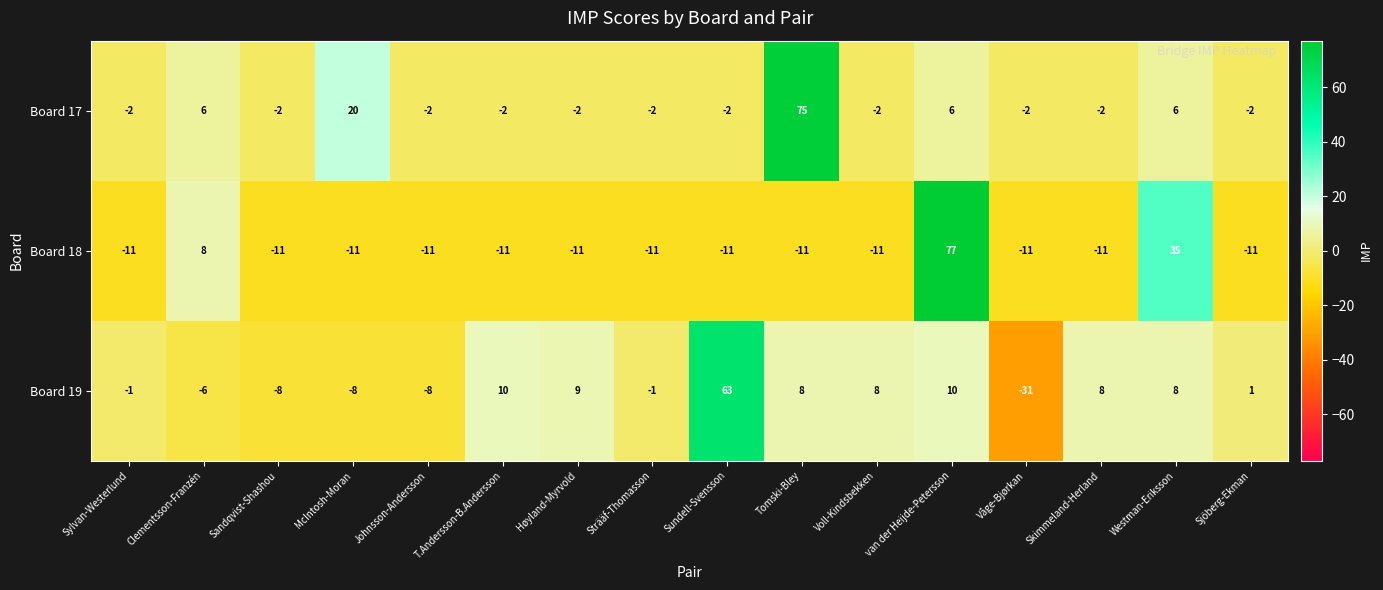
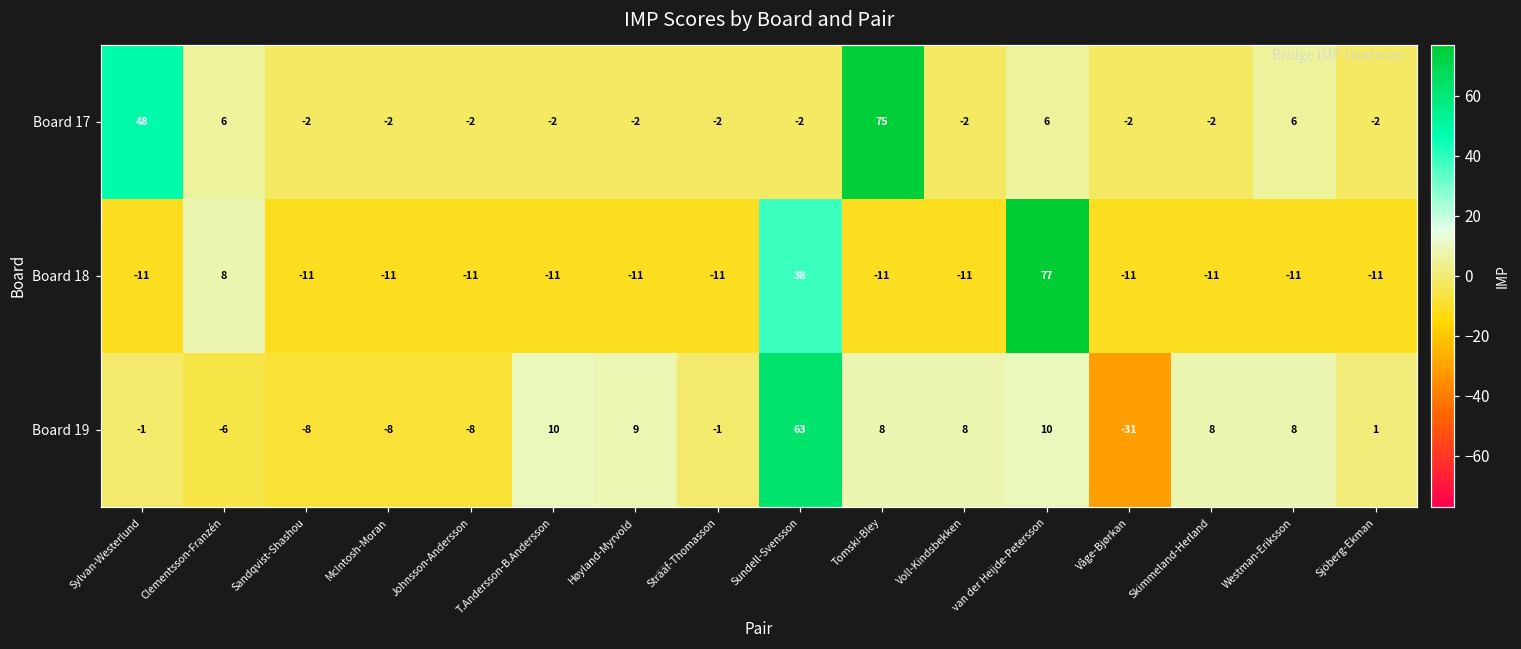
  {
    "Board 17": {
-     "Sylvan-Westerlund": -2,
+     "Sylvan-Westerlund": 48,
      "Clementsson-Franzén": 6,
      "Sandqvist-Shashou": -2,
-     "McIntosh-Moran": 20,
+     "McIntosh-Moran": -2,
      "Johnsson-Andersson": -2,
      "T.Andersson-B.Andersson": -2,
      "Høyland-Myrvold": -2,
      "Strääf-Thomasson": -2,
      "Sundell-Svensson": -2,
      "Tomski-Bley": 75,
      "Voll-Kindsbekken": -2,
      "van der Heijde-Petersson": 6,
      "Våge-Bjørkan": -2,
      "Skimmeland-Herland": -2,
      "Westman-Eriksson": 6
    },
    "Board 18": {
      "Sylvan-Westerlund": -11,
      "Clementsson-Franzén": 8,
      "Sandqvist-Shashou": -11,
      "McIntosh-Moran": -11,
      "Johnsson-Andersson": -11,
      "T.Andersson-B.Andersson": -11,
      "Høyland-Myrvold": -11,
      "Strääf-Thomasson": -11,
-     "Sundell-Svensson": -11,
+     "Sundell-Svensson": 38,
      "Tomski-Bley": -11,
      "Voll-Kindsbekken": -11,
      "van der Heijde-Petersson": 77,
      "Våge-Bjørkan": -11,
      "Skimmeland-Herland": -11,
-     "Westman-Eriksson": 35,
+     "Westman-Eriksson": -11,
      "Sjöberg-Ekman": -11
    },
    "Board 19": {
      "Sylvan-Westerlund": -1,
      "Clementsson-Franzén": -6,
      "Sandqvist-Shashou": -8,
      "McIntosh-Moran": -8,
      "Johnsson-Andersson": -8,
      "T.Andersson-B.Andersson": 10,
      "Høyland-Myrvold": 9,
      "Strääf-Thomasson": -1,
      "Sundell-Svensson": 63,
      "Tomski-Bley": 8,
      "Voll-Kindsbekken": 8,
      "van der Heijde-Petersson": 10,
      "Våge-Bjørkan": -31,
      "Skimmeland-Herland": 8,
      "Westman-Eriksson": 8,
      "Sjöberg-Ekman": 1
    }
  }
